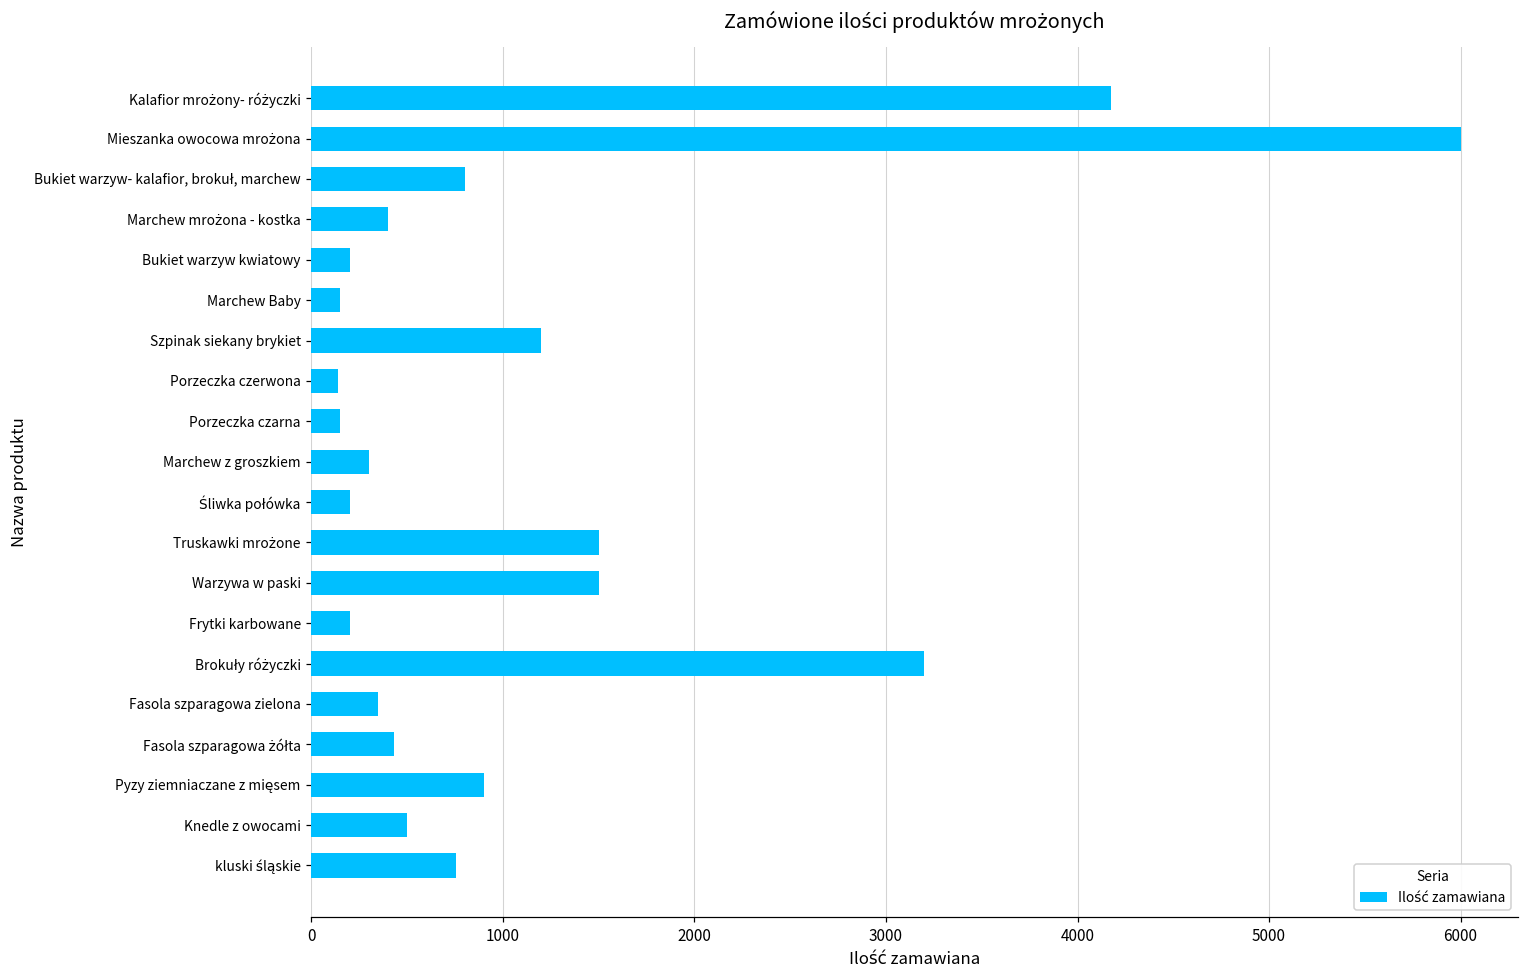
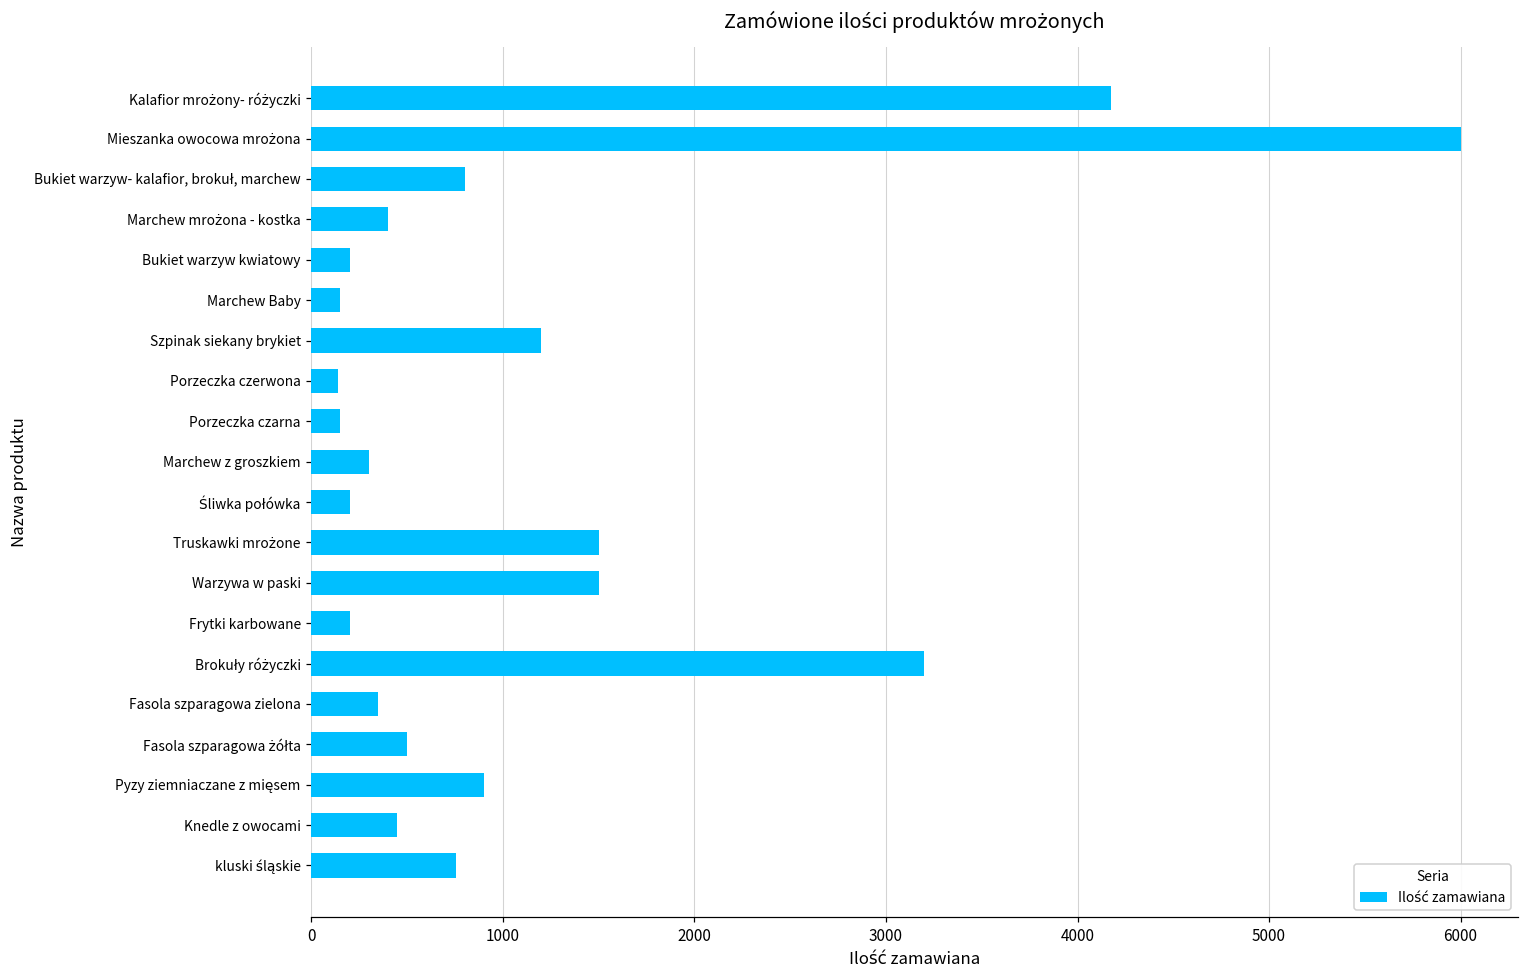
  {
    "Kalafior mrożony- różyczki": 4170,
    "Mieszanka owocowa mrożona": 6000,
    "Bukiet warzyw- kalafior, brokuł, marchew": 800,
    "Marchew mrożona - kostka": 400,
    "Bukiet warzyw kwiatowy": 200,
    "Marchew Baby": 150,
    "Szpinak siekany brykiet": 1200,
    "Porzeczka czerwona": 140,
    "Porzeczka czarna": 150,
    "Marchew z groszkiem": 300,
    "Śliwka połówka": 200,
    "Truskawki mrożone": 1500,
    "Warzywa w paski": 1500,
    "Frytki karbowane": 200,
    "Brokuły różyczki": 3200,
    "Fasola szparagowa zielona": 350,
-   "Fasola szparagowa żółta": 430,
+   "Fasola szparagowa żółta": 500,
    "Pyzy ziemniaczane z mięsem": 900,
-   "Knedle z owocami": 500,
+   "Knedle z owocami": 450,
    "kluski śląskie": 760
  }
